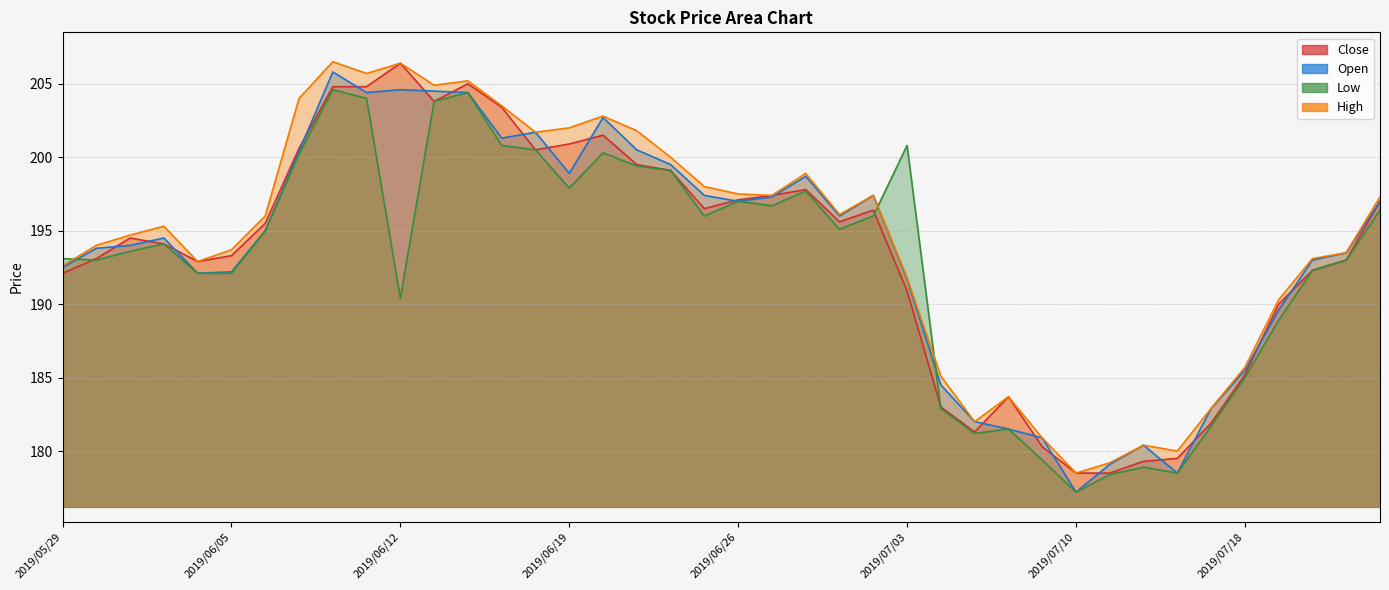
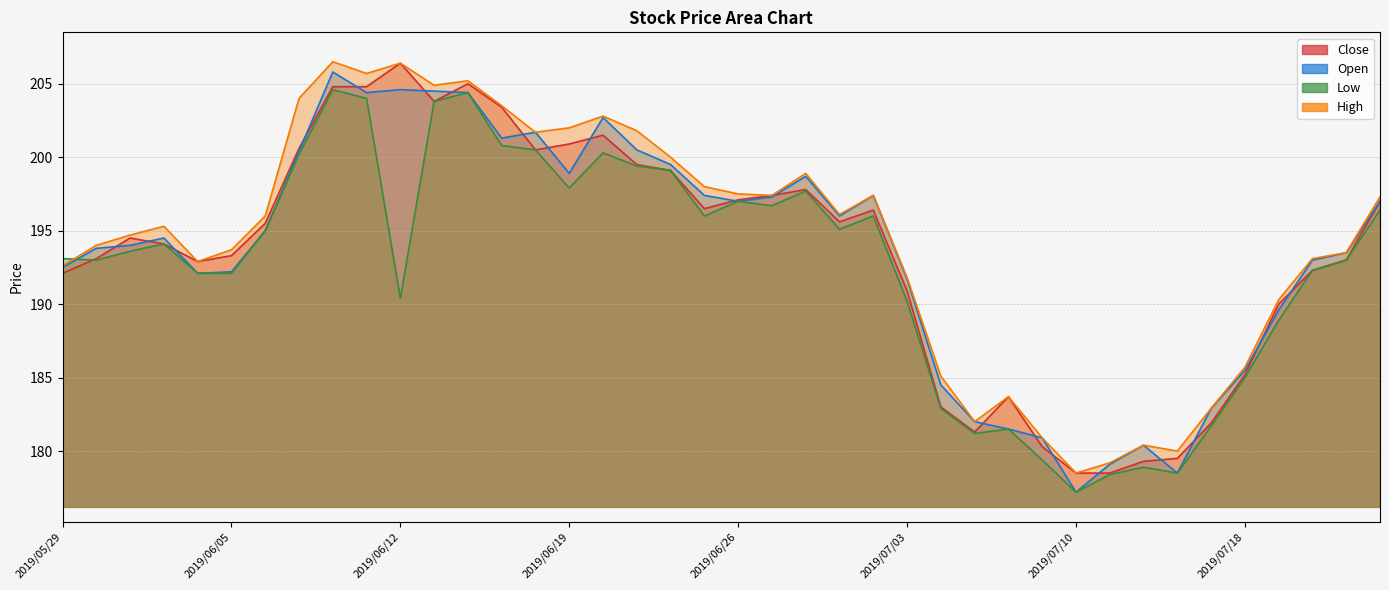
  {
    "Open": {
      "2019/06/12": 204.6,
      "2019/06/19": 198.9,
      "2019/07/18": 185.5
    },
    "Low": {
      "2019/05/29": 193.1,
      "2019/06/12": 190.4,
      "2019/06/19": 197.9,
-     "2019/07/03": 200.8,
+     "2019/07/03": 190.2,
      "2019/07/18": 185.0
    }
  }
